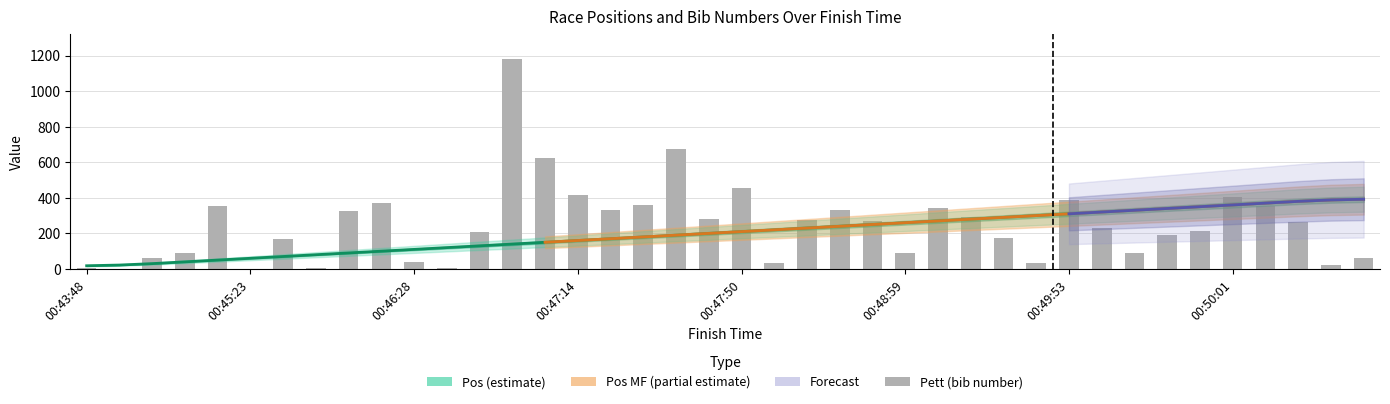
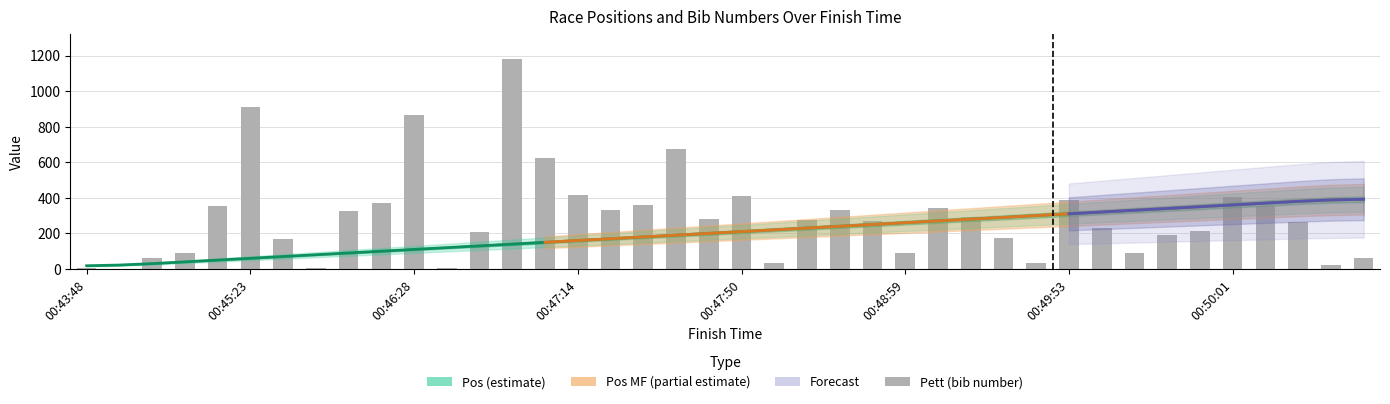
  {
    "Pett (bib number)": {
-     "00:45:23": 0,
-     "00:46:28": 40,
+     "00:45:23": 910,
+     "00:46:28": 870,
      "00:47:14": 420,
-     "00:47:50": 460,
+     "00:47:50": 410,
      "00:48:59": 90,
      "00:49:53": 390,
      "00:50:01": 400
    }
  }
